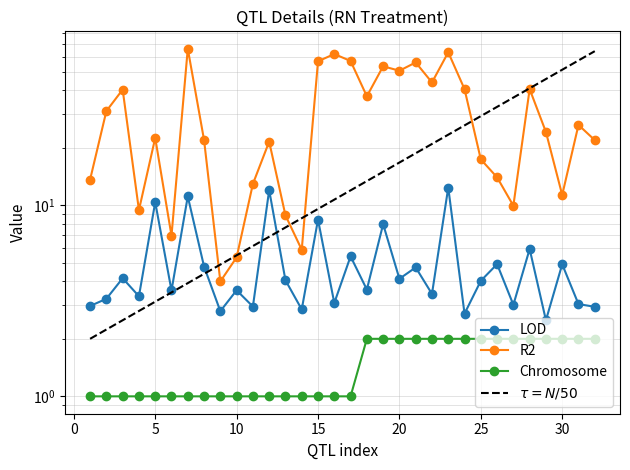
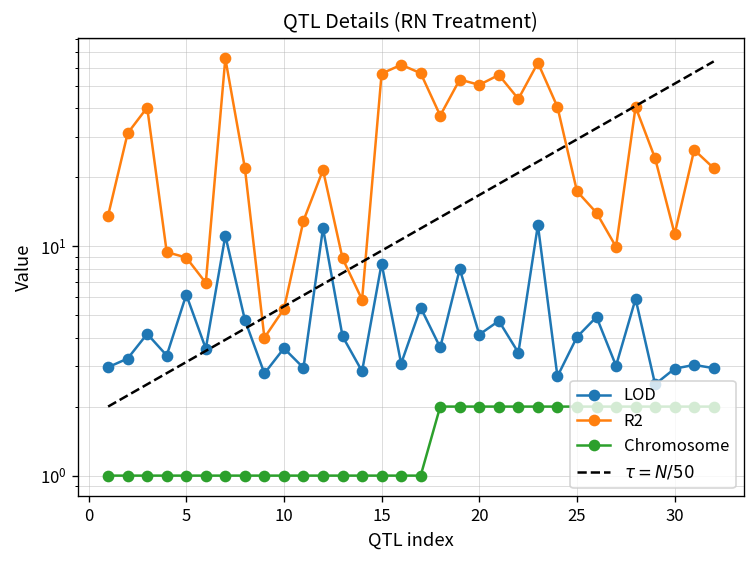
  {
    "LOD": {
-     "5": 10,
+     "5": 6.2,
      "10": 3.6,
      "15": 8,
      "20": 4.1,
      "25": 4.0,
-     "30": 4.9
+     "30": 2.9
    },
    "R2": {
-     "5": 23,
+     "5": 9,
      "10": 5.3,
      "15": 57,
      "20": 51,
      "25": 17,
      "30": 11
    },
    "Chromosome": {
      "5": 1.0,
      "10": 1.0,
      "15": 1.0,
      "20": 2.0
    }
  }
